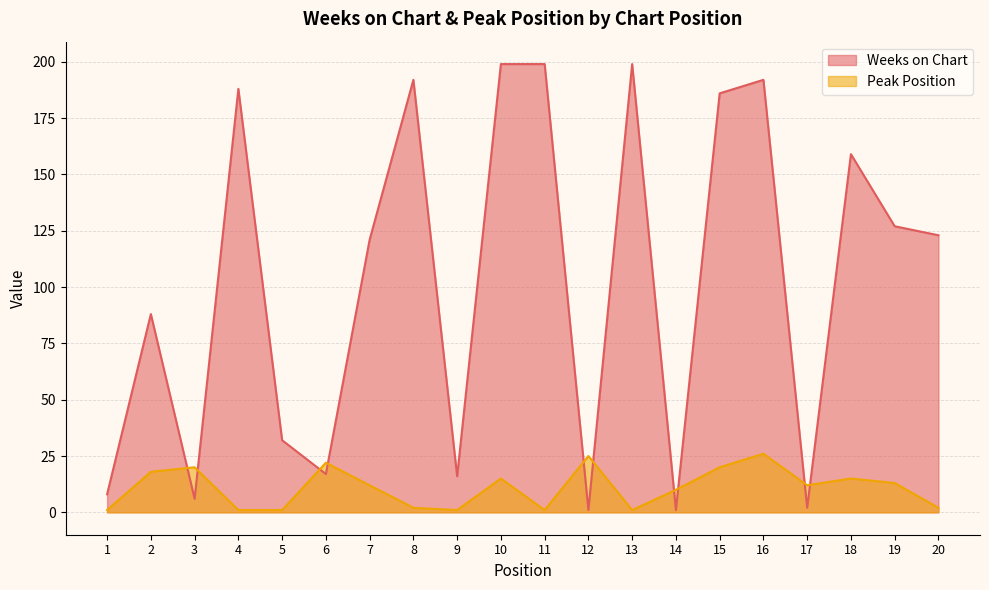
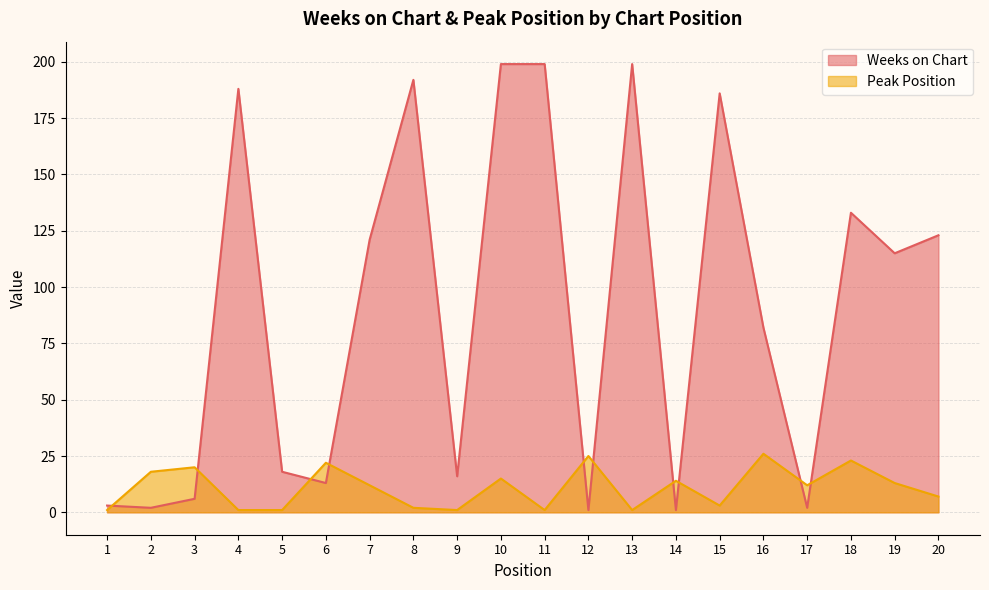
  {
    "Weeks on Chart": {
-     "1": 8,
-     "2": 88,
+     "1": 3,
+     "2": 2,
      "3": 6,
      "4": 188,
-     "5": 32,
-     "6": 17,
+     "5": 18,
+     "6": 13,
      "7": 121,
      "8": 192,
      "9": 16,
      "10": 199,
      "11": 199,
      "12": 1,
      "13": 199,
      "14": 1,
      "15": 186,
-     "16": 192,
+     "16": 82,
      "17": 2,
-     "18": 159,
-     "19": 127,
+     "18": 133,
+     "19": 115,
      "20": 123
    },
    "Peak Position": {
      "1": 1,
      "2": 18,
      "3": 20,
      "4": 1,
      "5": 1,
      "6": 22,
      "7": 12,
      "8": 2,
      "9": 1,
      "10": 15,
      "11": 1,
      "12": 25,
      "13": 1,
-     "14": 10,
-     "15": 20,
+     "14": 14,
+     "15": 3,
      "16": 26,
      "17": 12,
-     "18": 15,
+     "18": 23,
      "19": 13,
-     "20": 2
+     "20": 7
    }
  }
